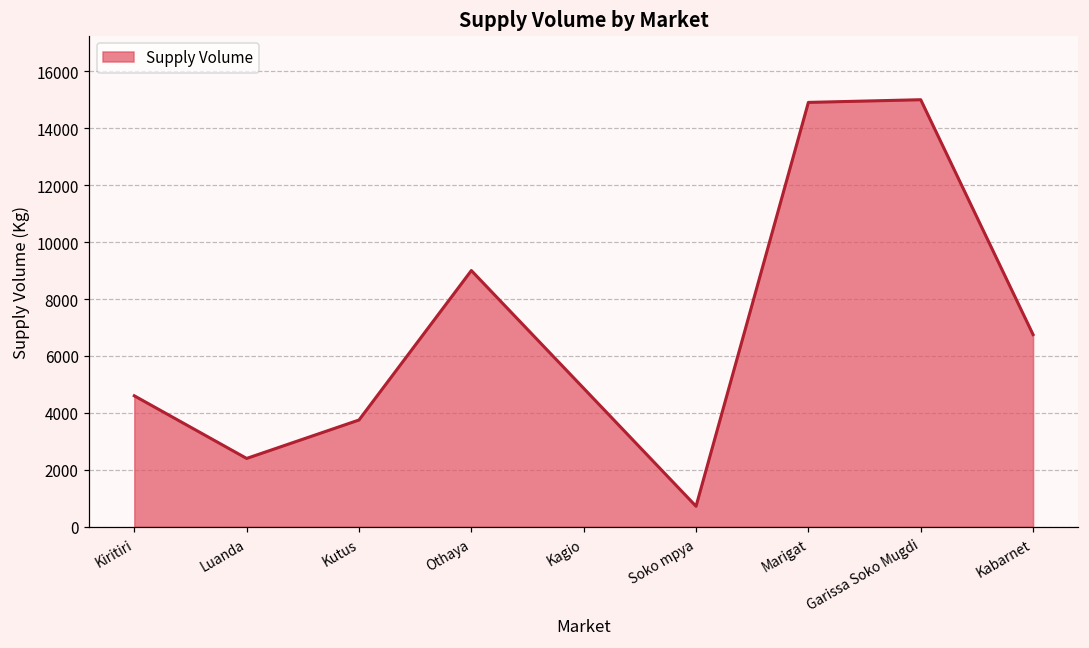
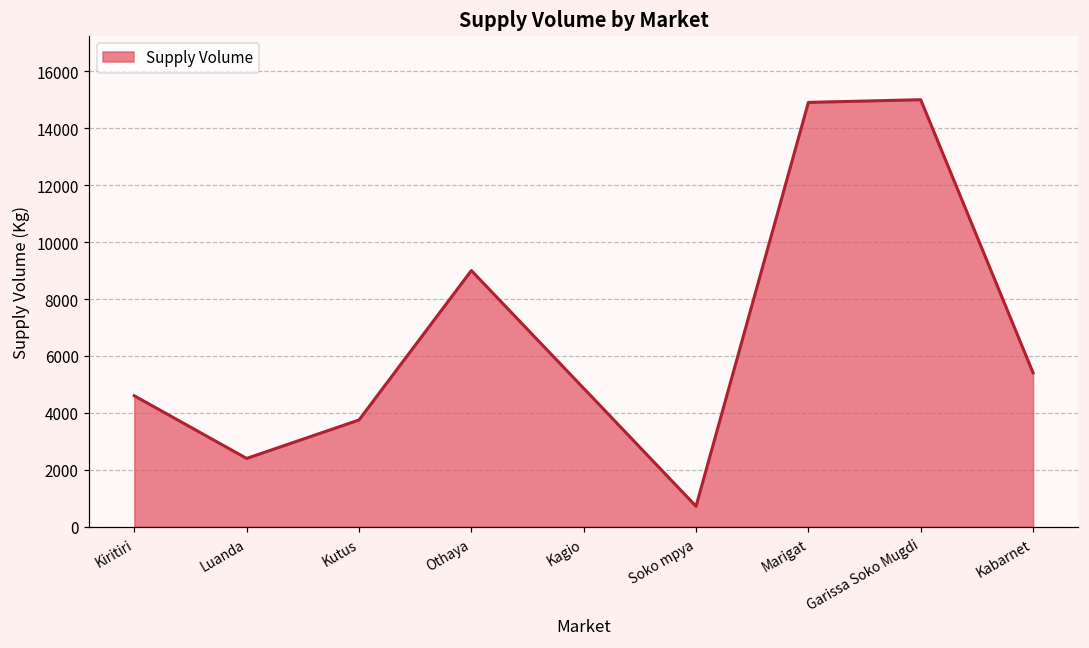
  {
    "Kiritiri": 4600,
    "Luanda": 2400,
    "Kutus": 3800,
    "Othaya": 9000,
    "Kagio": 4900,
    "Soko mpya": 700,
    "Marigat": 14900,
    "Garissa Soko Mugdi": 15000,
-   "Kabarnet": 6800
+   "Kabarnet": 5400
  }
